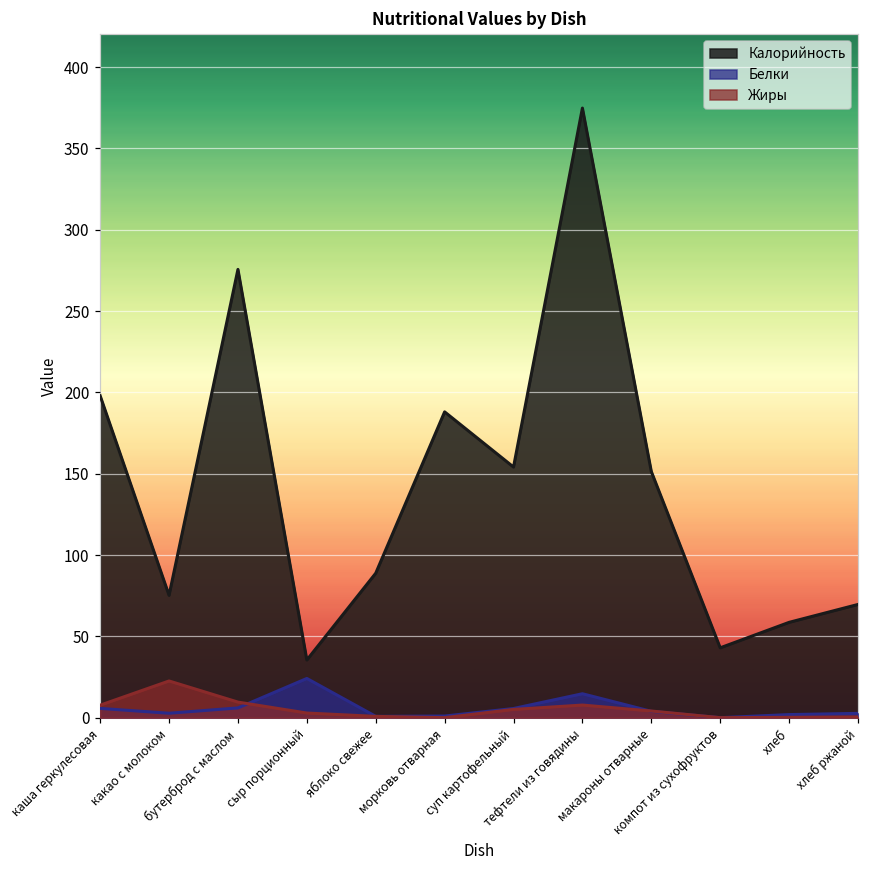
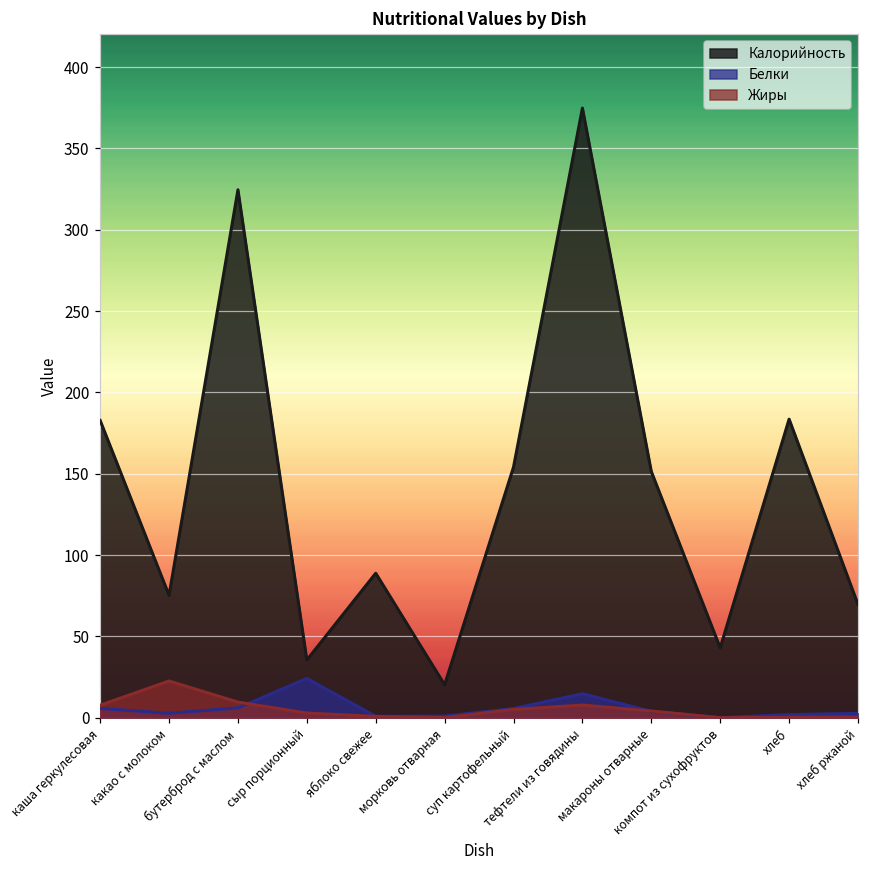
  {
    "Калорийность": {
-     "каша геркулесовая": 198,
+     "каша геркулесовая": 183,
      "какао с молоком": 75,
-     "бутерброд с маслом": 276,
+     "бутерброд с маслом": 325,
      "сыр порционный": 35,
      "яблоко свежее": 89,
-     "морковь отварная": 188,
+     "морковь отварная": 20,
      "суп картофельный": 154,
      "тефтели из говядины": 375,
      "макароны отварные": 151,
      "компот из сухофруктов": 43,
-     "хлеб": 59,
+     "хлеб": 184,
      "хлеб ржаной": 70
    },
    "Белки": {
      "каша геркулесовая": 6,
      "какао с молоком": 3,
      "бутерброд с маслом": 6,
      "сыр порционный": 24,
      "тефтели из говядины": 15,
      "хлеб ржаной": 3
    },
    "Жиры": {
      "каша геркулесовая": 8,
      "какао с молоком": 23,
      "бутерброд с маслом": 10,
      "сыр порционный": 3,
      "тефтели из говядины": 8,
      "хлеб ржаной": 0
    }
  }
